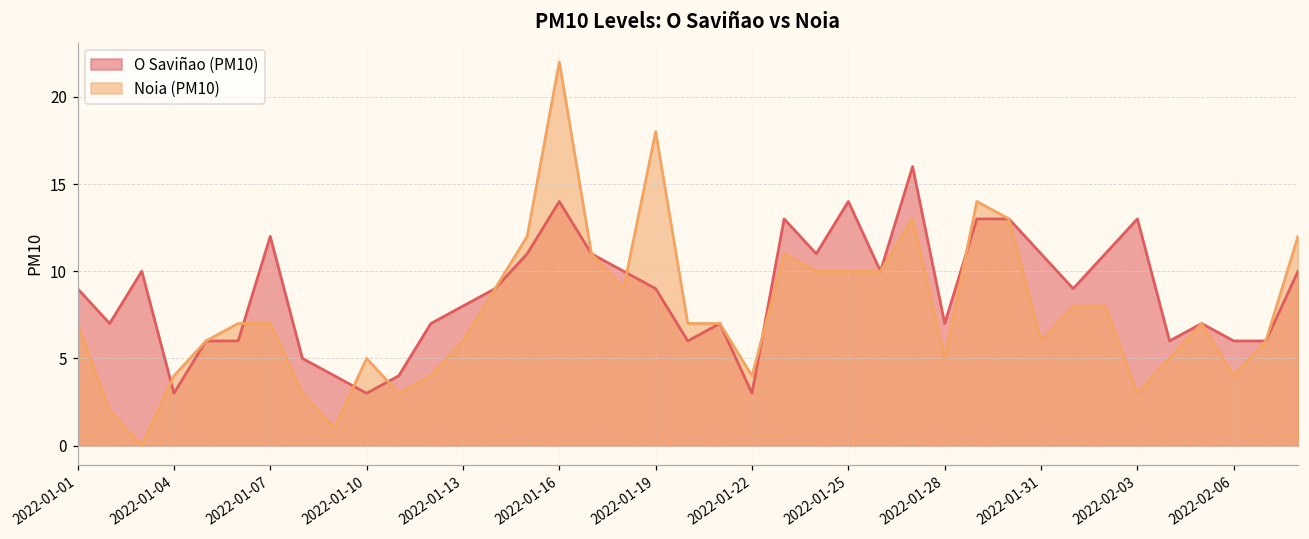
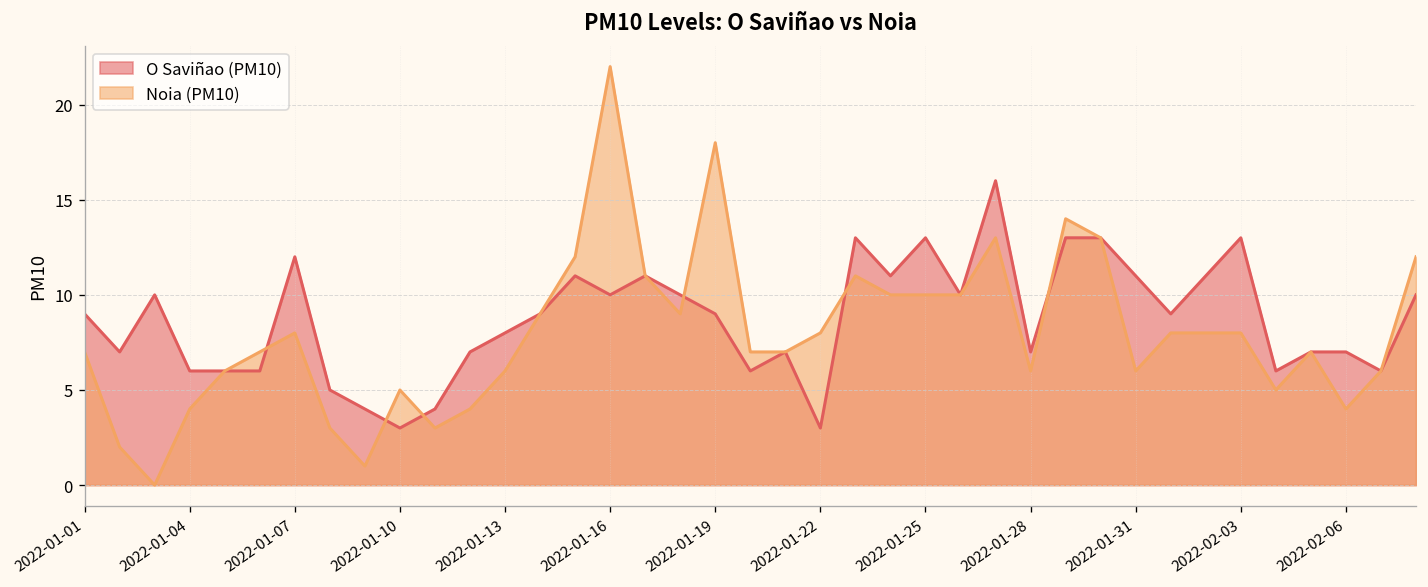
  {
    "O Saviñao (PM10)": {
      "2022-01-01": 9,
-     "2022-01-04": 3,
+     "2022-01-04": 6,
      "2022-01-07": 12,
      "2022-01-10": 3,
      "2022-01-13": 8,
-     "2022-01-16": 14,
+     "2022-01-16": 10,
      "2022-01-19": 9,
      "2022-01-22": 3,
-     "2022-01-25": 14,
+     "2022-01-25": 13,
      "2022-01-28": 7,
      "2022-01-31": 11,
      "2022-02-03": 13,
-     "2022-02-06": 6
+     "2022-02-06": 7
    },
    "Noia (PM10)": {
      "2022-01-01": 7,
      "2022-01-04": 4,
-     "2022-01-07": 7,
+     "2022-01-07": 8,
      "2022-01-10": 5,
      "2022-01-13": 6,
      "2022-01-16": 22,
      "2022-01-19": 18,
-     "2022-01-22": 4,
+     "2022-01-22": 8,
      "2022-01-25": 10,
-     "2022-01-28": 5,
+     "2022-01-28": 6,
      "2022-01-31": 6,
-     "2022-02-03": 3,
+     "2022-02-03": 8,
      "2022-02-06": 4
    }
  }
